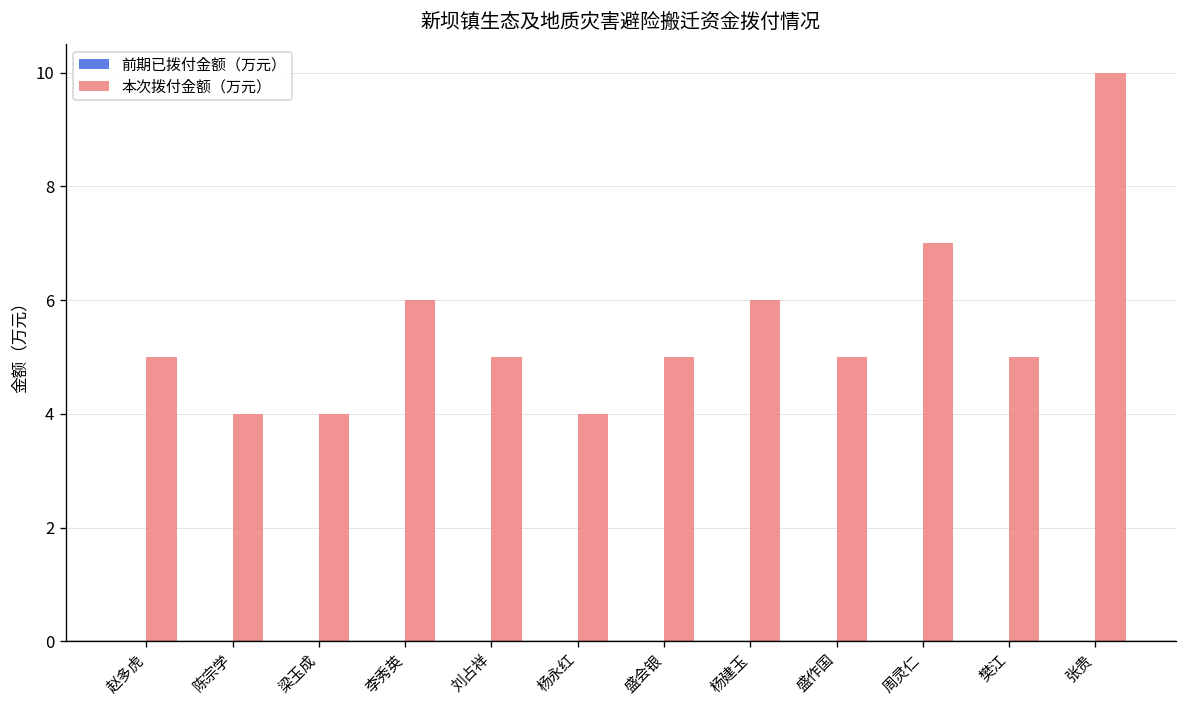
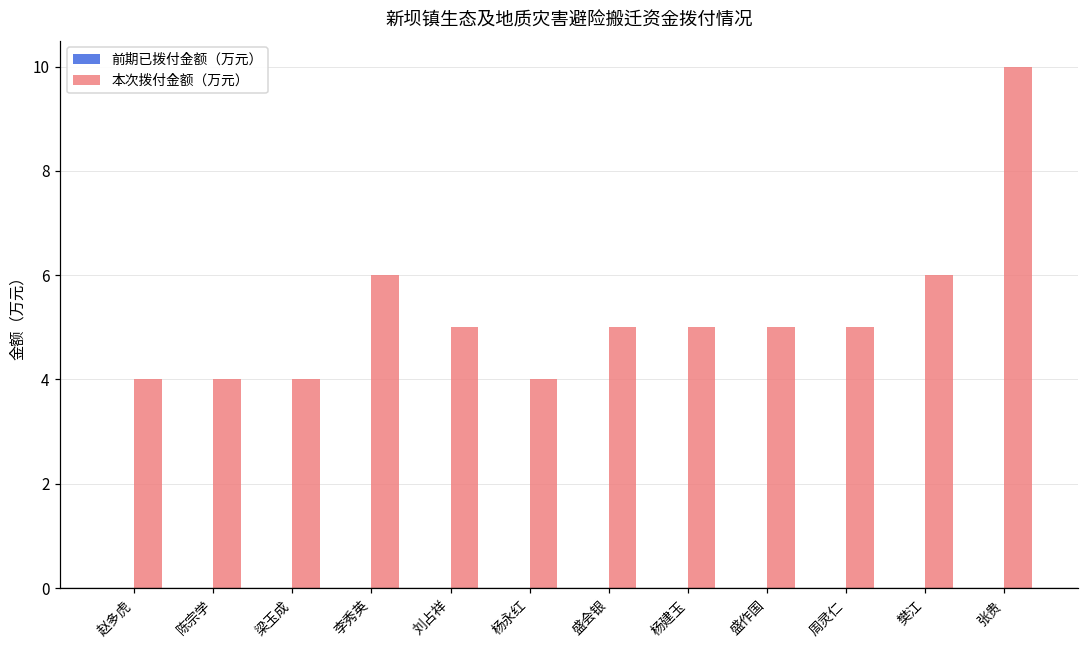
  {
    "前期已拨付金额（万元）": {
      "赵多虎": 0,
      "陈宗学": 0,
      "梁玉成": 0,
      "李秀英": 0,
      "刘占祥": 0,
      "杨永红": 0,
      "盛会银": 0,
      "杨建玉": 0,
      "盛作国": 0,
      "周灵仁": 0,
      "樊江": 0,
      "张贵": 0
    },
    "本次拨付金额（万元）": {
-     "赵多虎": 5,
+     "赵多虎": 4,
      "陈宗学": 4,
      "梁玉成": 4,
      "李秀英": 6,
      "刘占祥": 5,
      "杨永红": 4,
      "盛会银": 5,
-     "杨建玉": 6,
+     "杨建玉": 5,
      "盛作国": 5,
-     "周灵仁": 7,
-     "樊江": 5,
+     "周灵仁": 5,
+     "樊江": 6,
      "张贵": 10
    }
  }
